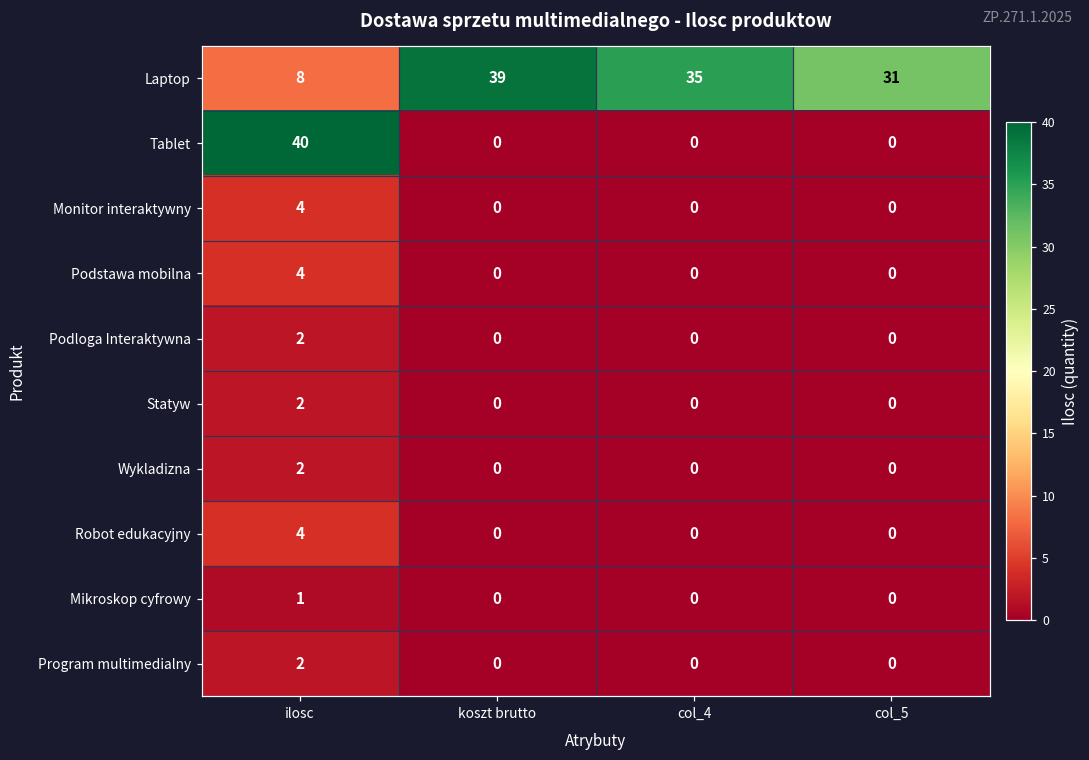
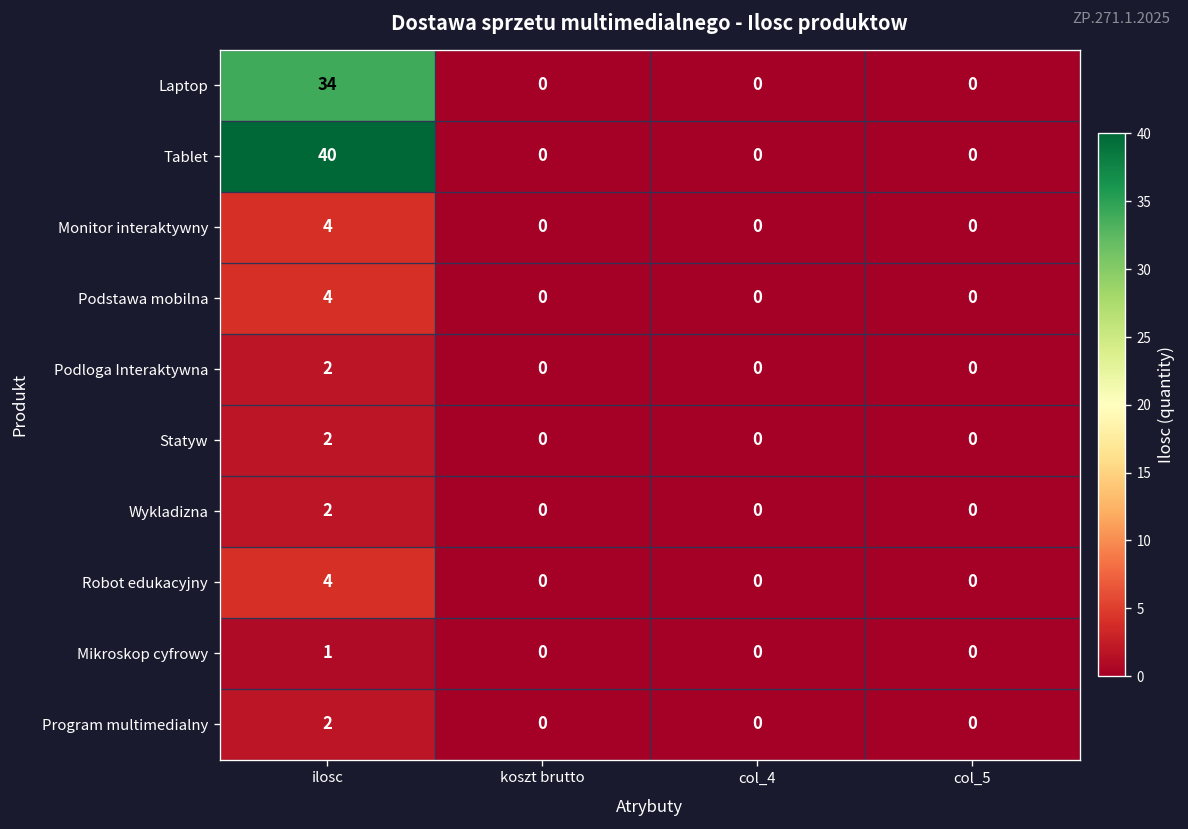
  {
    "Laptop": {
-     "ilosc": 8,
-     "koszt brutto": 39,
-     "col_4": 35,
-     "col_5": 31
+     "ilosc": 34,
+     "koszt brutto": 0,
+     "col_4": 0,
+     "col_5": 0
    },
    "Tablet": {
      "ilosc": 40,
      "koszt brutto": 0,
      "col_4": 0,
      "col_5": 0
    },
    "Monitor interaktywny": {
      "ilosc": 4,
      "koszt brutto": 0,
      "col_4": 0,
      "col_5": 0
    },
    "Podstawa mobilna": {
      "ilosc": 4,
      "koszt brutto": 0,
      "col_4": 0,
      "col_5": 0
    },
    "Podloga Interaktywna": {
      "ilosc": 2,
      "koszt brutto": 0,
      "col_4": 0,
      "col_5": 0
    },
    "Statyw": {
      "ilosc": 2,
      "koszt brutto": 0,
      "col_4": 0,
      "col_5": 0
    },
    "Wykladizna": {
      "ilosc": 2,
      "koszt brutto": 0,
      "col_4": 0,
      "col_5": 0
    },
    "Robot edukacyjny": {
      "ilosc": 4,
      "koszt brutto": 0,
      "col_4": 0,
      "col_5": 0
    },
    "Mikroskop cyfrowy": {
      "ilosc": 1,
      "koszt brutto": 0,
      "col_4": 0,
      "col_5": 0
    },
    "Program multimedialny": {
      "ilosc": 2,
      "koszt brutto": 0,
      "col_4": 0,
      "col_5": 0
    }
  }
